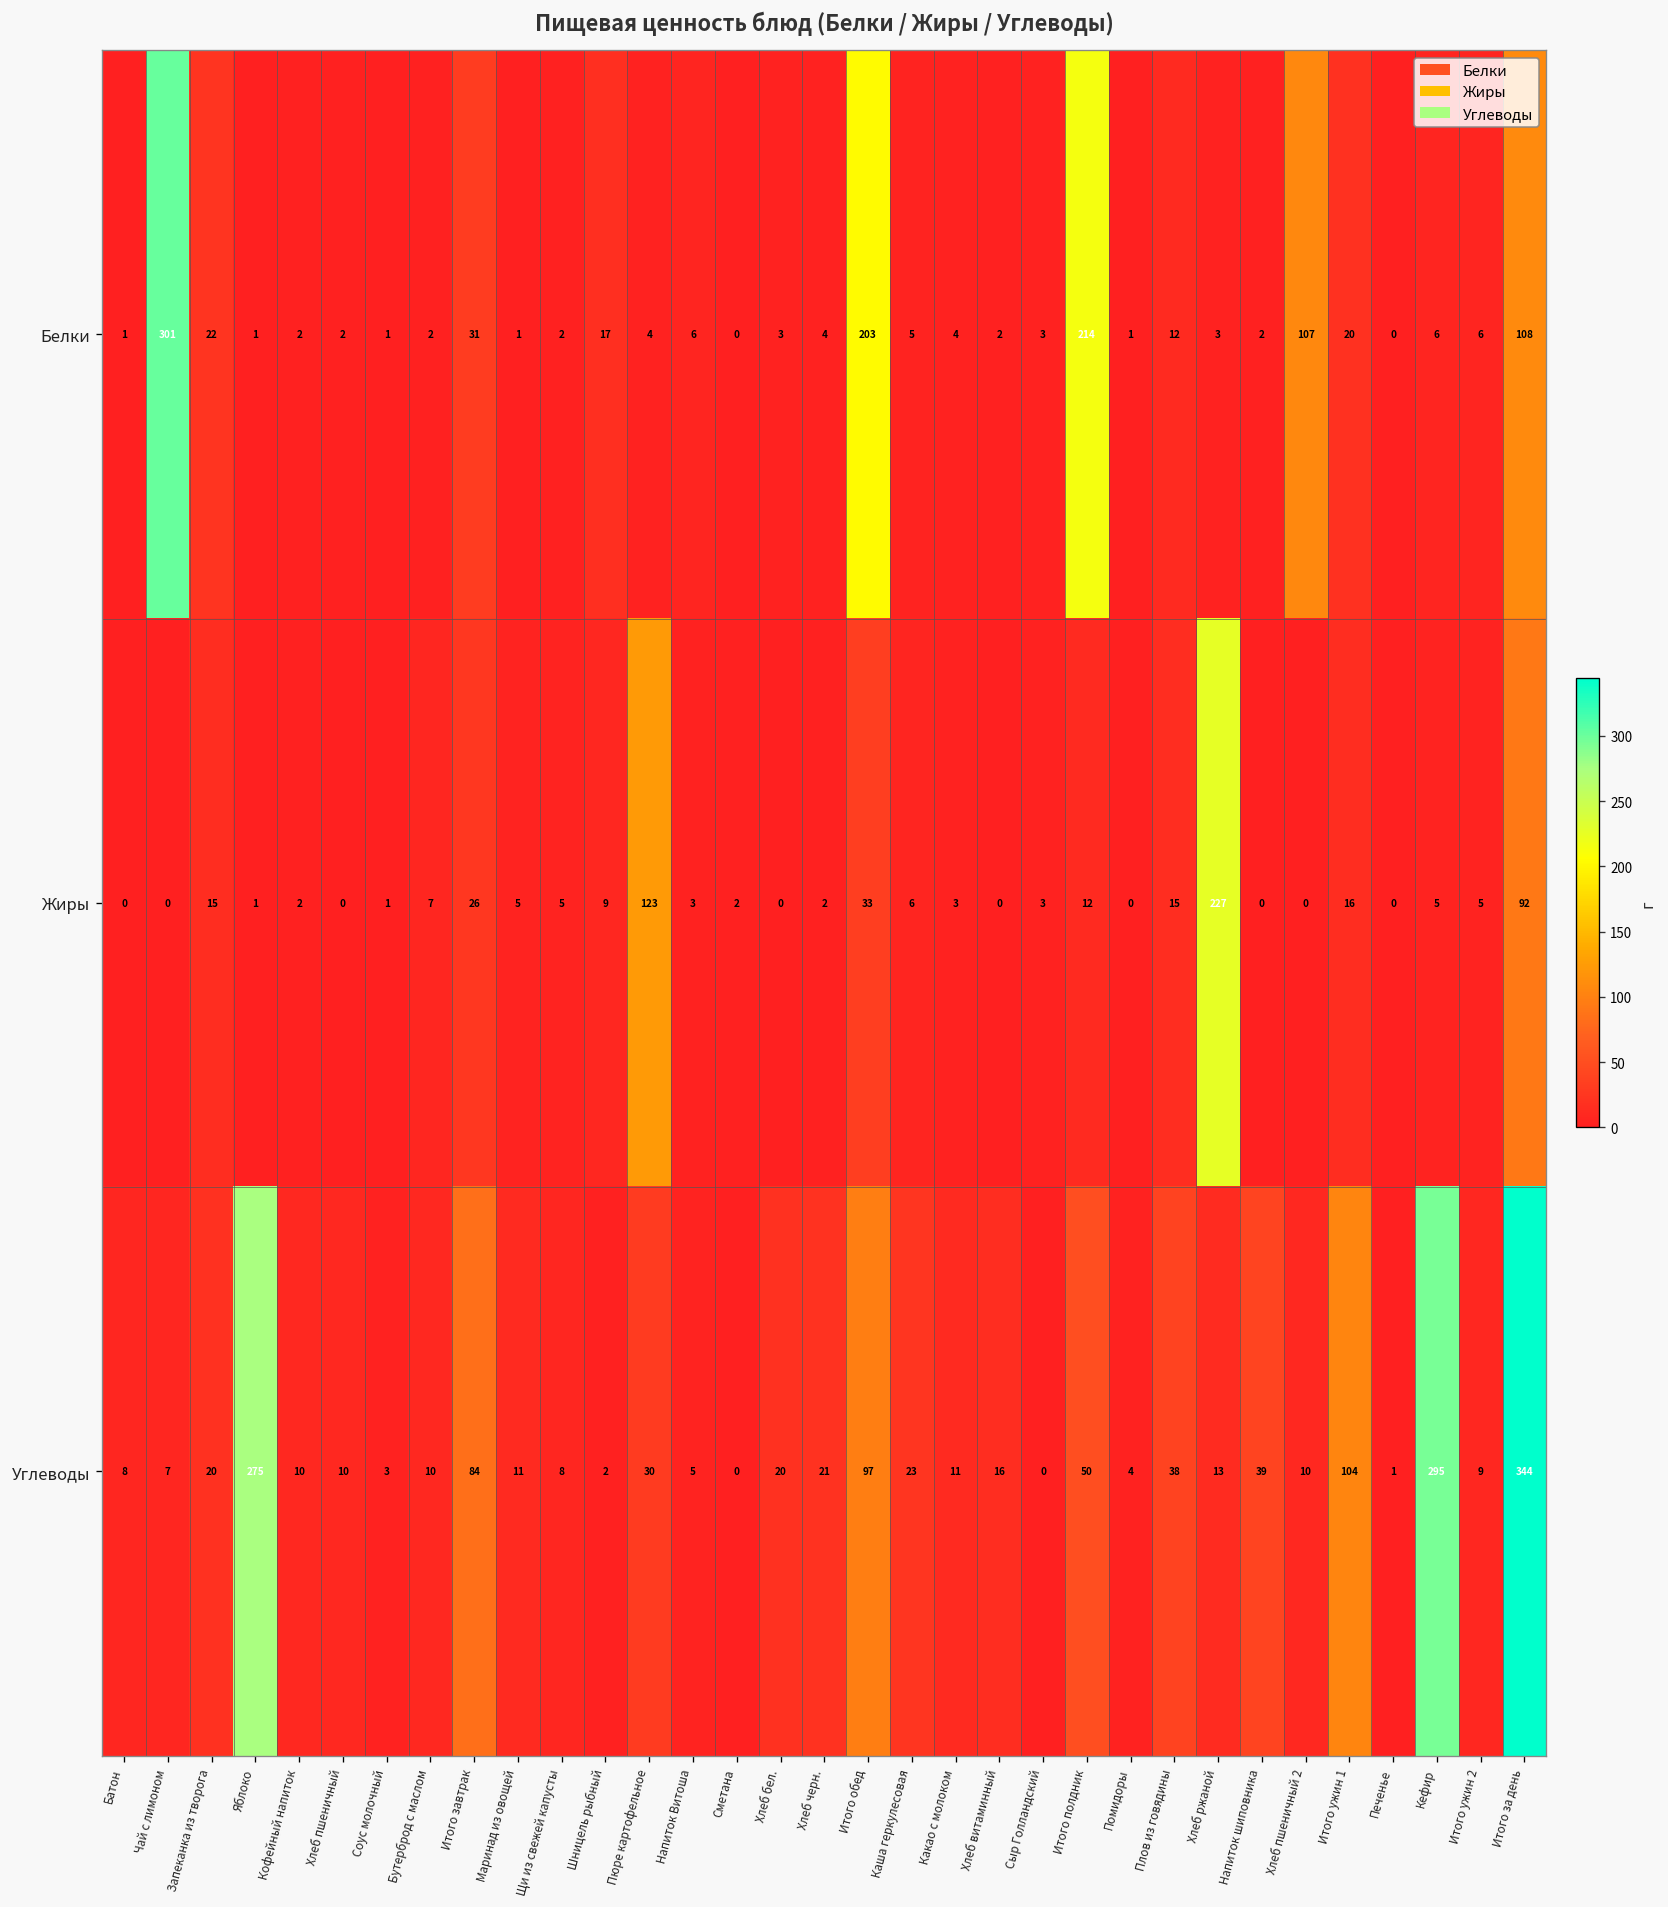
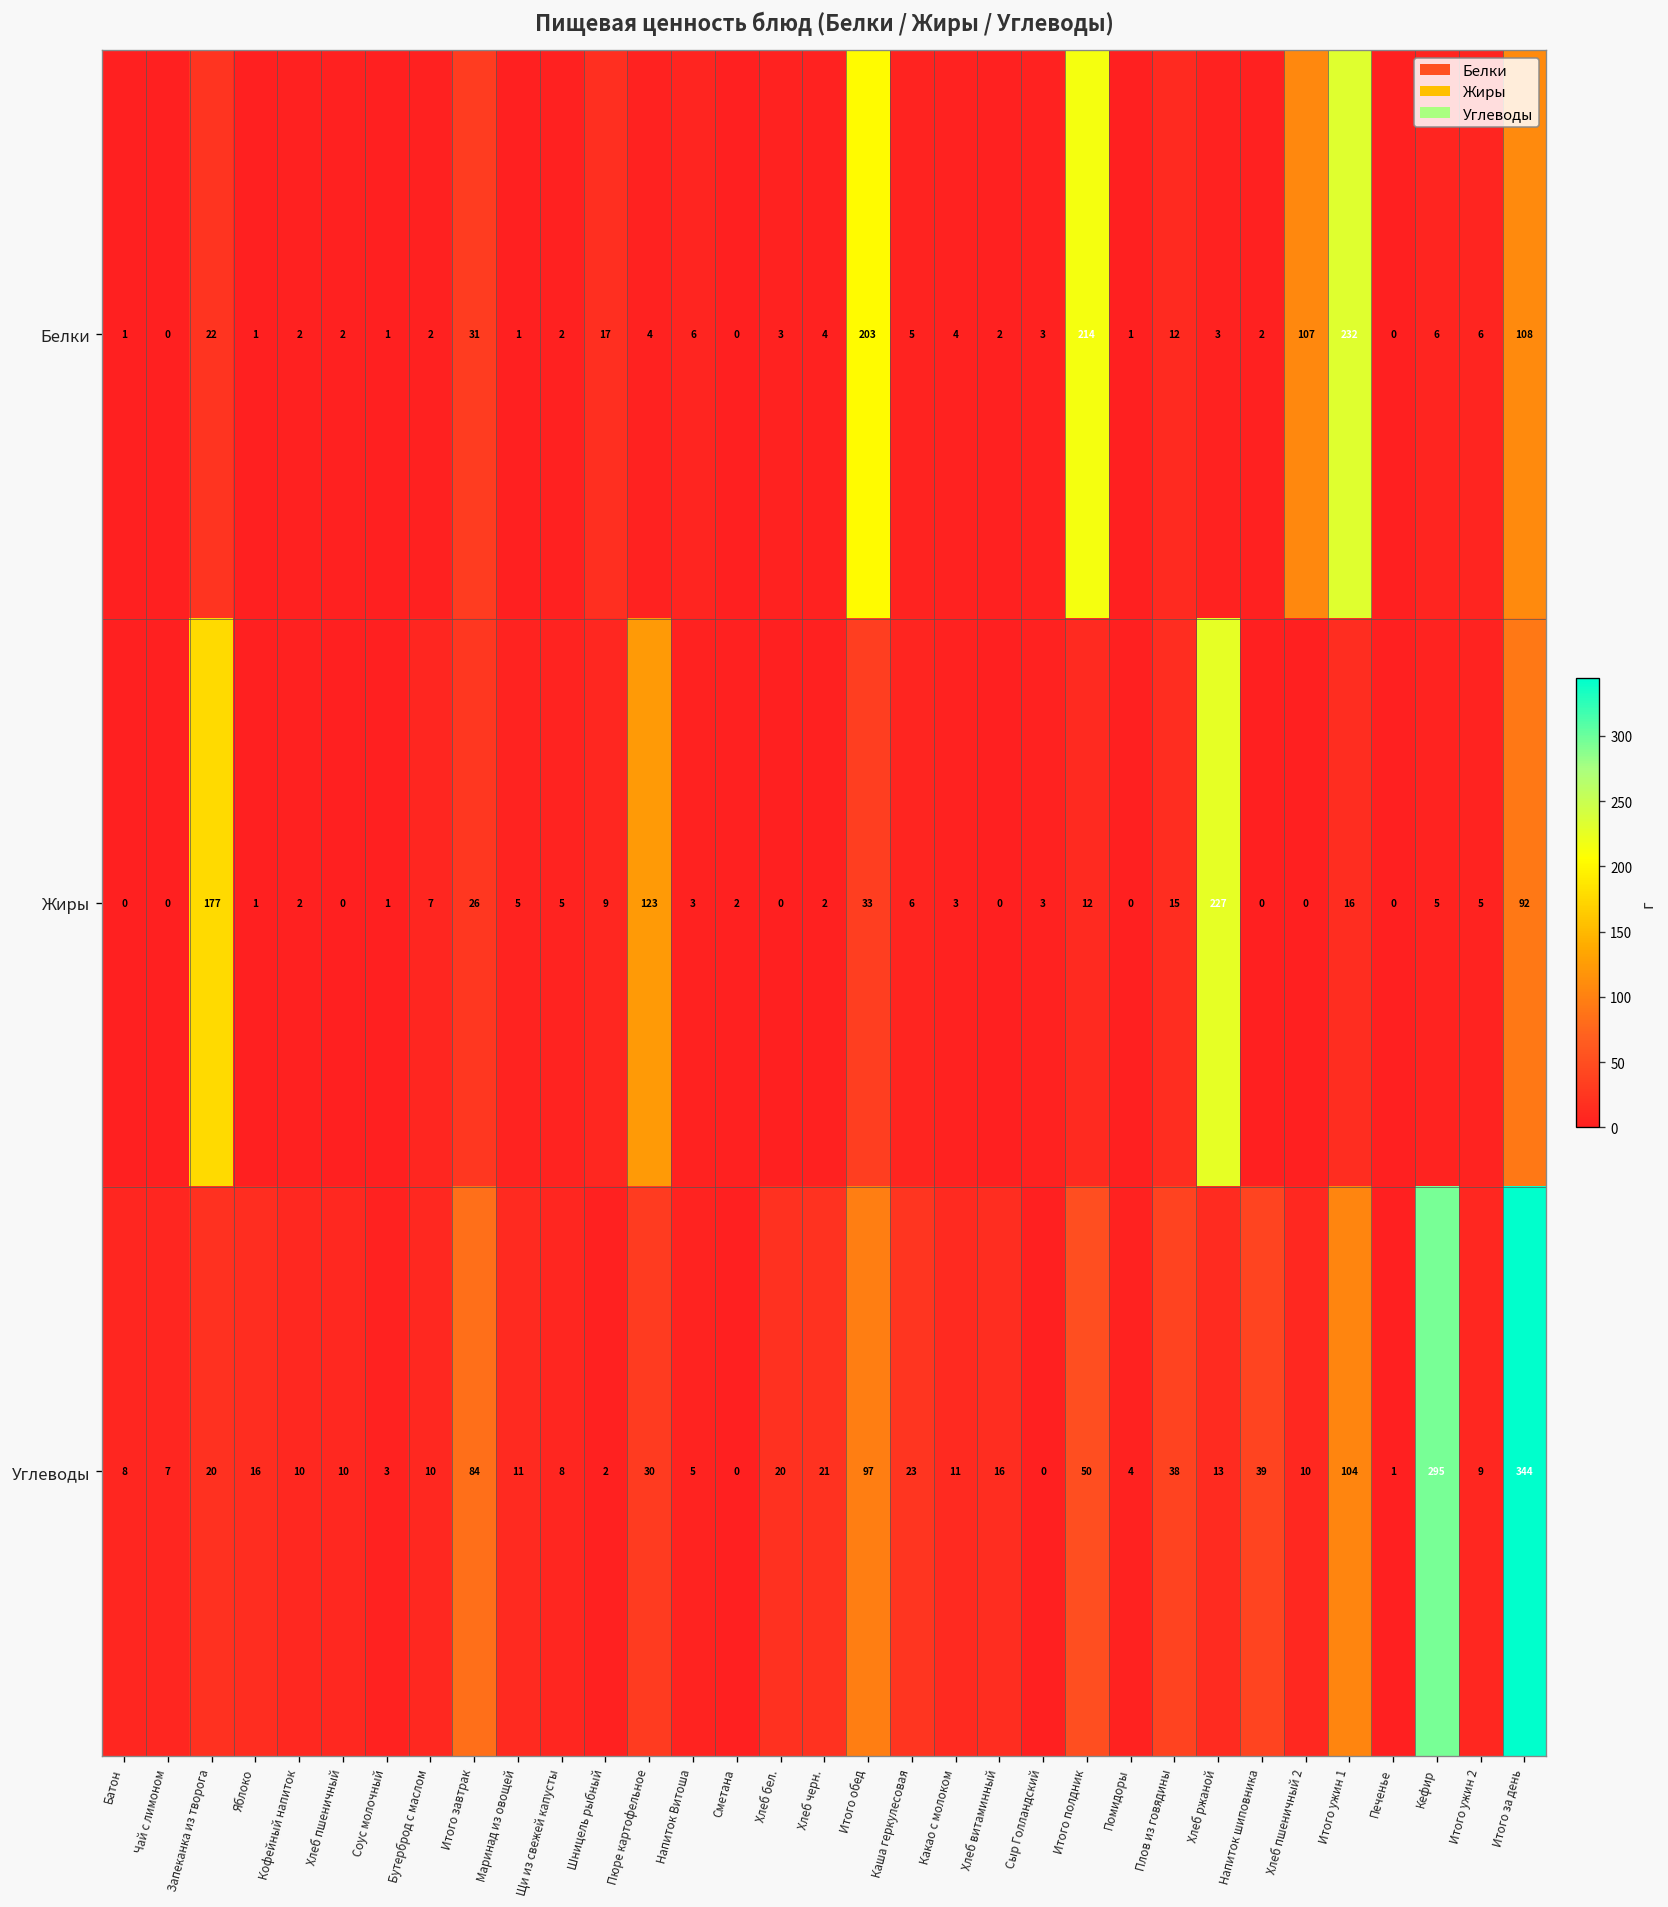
  {
    "Белки": {
      "Батон": 1,
-     "Чай с лимоном": 301,
+     "Чай с лимоном": 0,
      "Запеканка из творога": 22,
      "Яблоко": 1,
      "Кофейный напиток": 2,
      "Хлеб пшеничный": 2,
      "Соус молочный": 1,
      "Бутерброд с маслом": 2,
      "Итого завтрак": 31,
      "Маринад из овощей": 1,
      "Щи из свежей капусты": 2,
      "Шницель рыбный": 17,
      "Пюре картофельное": 4,
      "Напиток Витоша": 6,
      "Сметана": 0,
      "Хлеб бел.": 3,
      "Хлеб черн.": 4,
      "Итого обед": 203,
      "Каша геркулесовая": 5,
      "Какао с молоком": 4,
      "Хлеб витаминный": 2,
      "Сыр Голландский": 3,
      "Итого полдник": 214,
      "Помидоры": 1,
      "Плов из говядины": 12,
      "Хлеб ржаной": 3,
      "Напиток шиповника": 2,
      "Хлеб пшеничный 2": 107,
-     "Итого ужин 1": 20,
+     "Итого ужин 1": 232,
      "Печенье": 0,
      "Кефир": 6,
      "Итого ужин 2": 6,
      "Итого за день": 108
    },
    "Жиры": {
      "Батон": 0,
      "Чай с лимоном": 0,
-     "Запеканка из творога": 15,
+     "Запеканка из творога": 177,
      "Яблоко": 1,
      "Кофейный напиток": 2,
      "Хлеб пшеничный": 0,
      "Соус молочный": 1,
      "Бутерброд с маслом": 7,
      "Итого завтрак": 26,
      "Маринад из овощей": 5,
      "Щи из свежей капусты": 5,
      "Шницель рыбный": 9,
      "Пюре картофельное": 123,
      "Напиток Витоша": 3,
      "Сметана": 2,
      "Хлеб бел.": 0,
      "Хлеб черн.": 2,
      "Итого обед": 33,
      "Каша геркулесовая": 6,
      "Какао с молоком": 3,
      "Хлеб витаминный": 0,
      "Сыр Голландский": 3,
      "Итого полдник": 12,
      "Помидоры": 0,
      "Плов из говядины": 15,
      "Хлеб ржаной": 227,
      "Напиток шиповника": 0,
      "Хлеб пшеничный 2": 0,
      "Итого ужин 1": 16,
      "Печенье": 0,
      "Кефир": 5,
      "Итого ужин 2": 5,
      "Итого за день": 92
    },
    "Углеводы": {
      "Батон": 8,
      "Чай с лимоном": 7,
      "Запеканка из творога": 20,
-     "Яблоко": 275,
+     "Яблоко": 16,
      "Кофейный напиток": 10,
      "Хлеб пшеничный": 10,
      "Соус молочный": 3,
      "Бутерброд с маслом": 10,
      "Итого завтрак": 84,
      "Маринад из овощей": 11,
      "Щи из свежей капусты": 8,
      "Шницель рыбный": 2,
      "Пюре картофельное": 30,
      "Напиток Витоша": 5,
      "Сметана": 0,
      "Хлеб бел.": 20,
      "Хлеб черн.": 21,
      "Итого обед": 97,
      "Каша геркулесовая": 23,
      "Какао с молоком": 11,
      "Хлеб витаминный": 16,
      "Сыр Голландский": 0,
      "Итого полдник": 50,
      "Помидоры": 4,
      "Плов из говядины": 38,
      "Хлеб ржаной": 13,
      "Напиток шиповника": 39,
      "Хлеб пшеничный 2": 10,
      "Итого ужин 1": 104,
      "Печенье": 1,
      "Кефир": 295,
      "Итого ужин 2": 9,
      "Итого за день": 344
    }
  }
